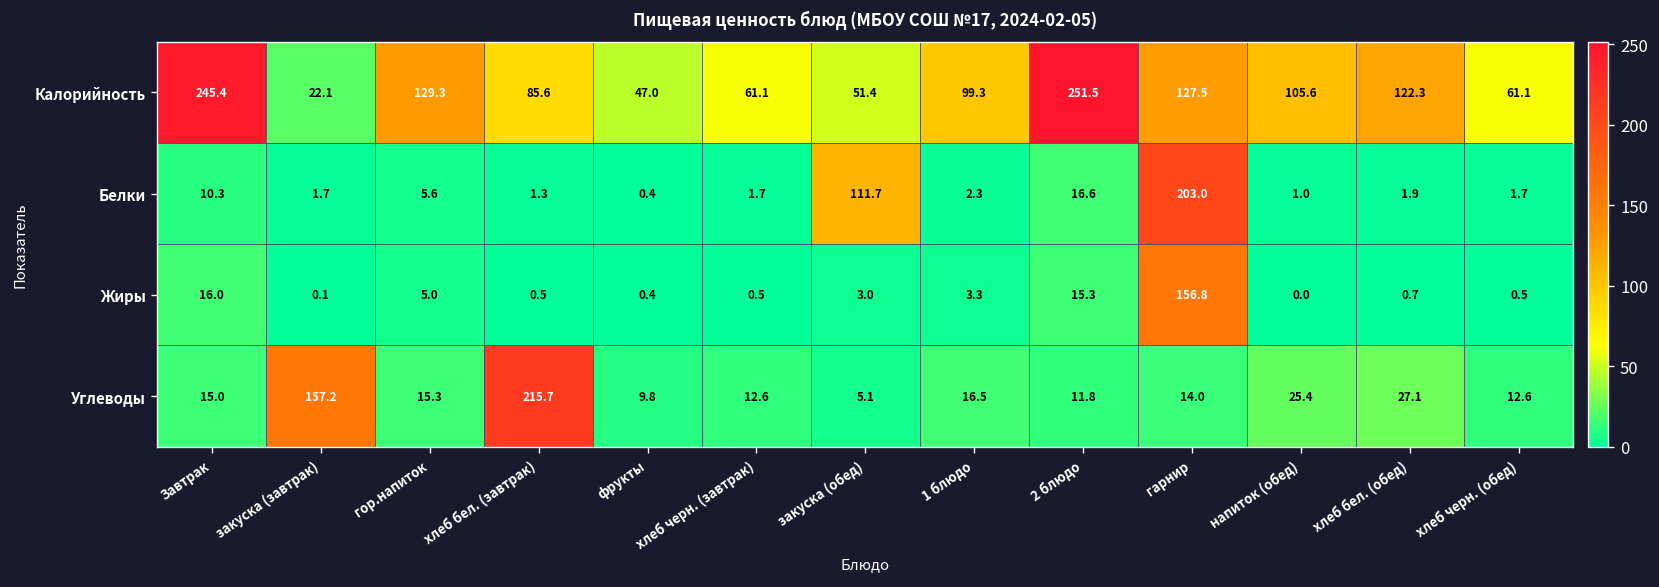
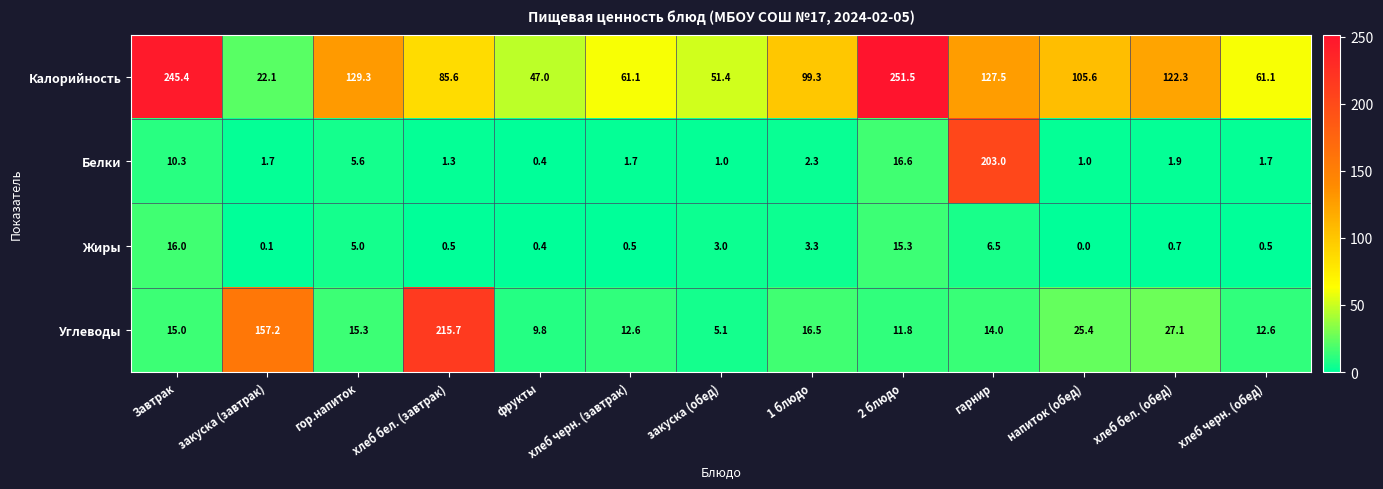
  {
    "Калорийность": {
      "Завтрак": 245.4,
      "закуска (завтрак)": 22.1,
      "гор.напиток": 129.3,
      "хлеб бел. (завтрак)": 85.6,
      "фрукты": 47.0,
      "хлеб черн. (завтрак)": 61.1,
      "закуска (обед)": 51.4,
      "1 блюдо": 99.3,
      "2 блюдо": 251.5,
      "гарнир": 127.5,
      "напиток (обед)": 105.6,
      "хлеб бел. (обед)": 122.3,
      "хлеб черн. (обед)": 61.1
    },
    "Белки": {
      "Завтрак": 10.3,
      "закуска (завтрак)": 1.7,
      "гор.напиток": 5.6,
      "хлеб бел. (завтрак)": 1.3,
      "фрукты": 0.4,
      "хлеб черн. (завтрак)": 1.7,
-     "закуска (обед)": 111.7,
+     "закуска (обед)": 1.0,
      "1 блюдо": 2.3,
      "2 блюдо": 16.6,
      "гарнир": 203.0,
      "напиток (обед)": 1.0,
      "хлеб бел. (обед)": 1.9,
      "хлеб черн. (обед)": 1.7
    },
    "Жиры": {
      "Завтрак": 16.0,
      "закуска (завтрак)": 0.1,
      "гор.напиток": 5.0,
      "хлеб бел. (завтрак)": 0.5,
      "фрукты": 0.4,
      "хлеб черн. (завтрак)": 0.5,
      "закуска (обед)": 3.0,
      "1 блюдо": 3.3,
      "2 блюдо": 15.3,
-     "гарнир": 156.8,
+     "гарнир": 6.5,
      "напиток (обед)": 0.0,
      "хлеб бел. (обед)": 0.7,
      "хлеб черн. (обед)": 0.5
    },
    "Углеводы": {
      "Завтрак": 15.0,
      "закуска (завтрак)": 157.2,
      "гор.напиток": 15.3,
      "хлеб бел. (завтрак)": 215.7,
      "фрукты": 9.8,
      "хлеб черн. (завтрак)": 12.6,
      "закуска (обед)": 5.1,
      "1 блюдо": 16.5,
      "2 блюдо": 11.8,
      "гарнир": 14.0,
      "напиток (обед)": 25.4,
      "хлеб бел. (обед)": 27.1,
      "хлеб черн. (обед)": 12.6
    }
  }
